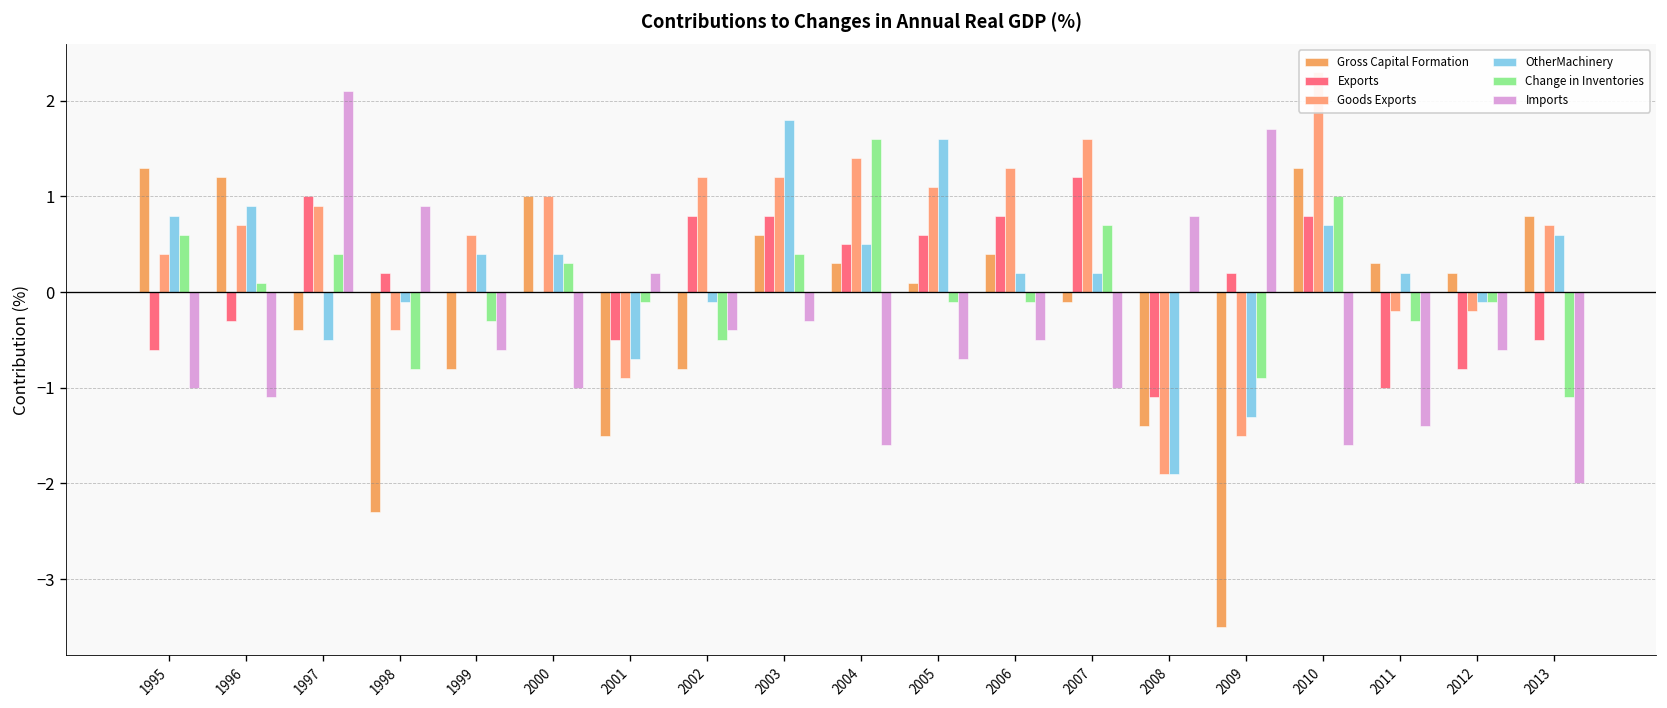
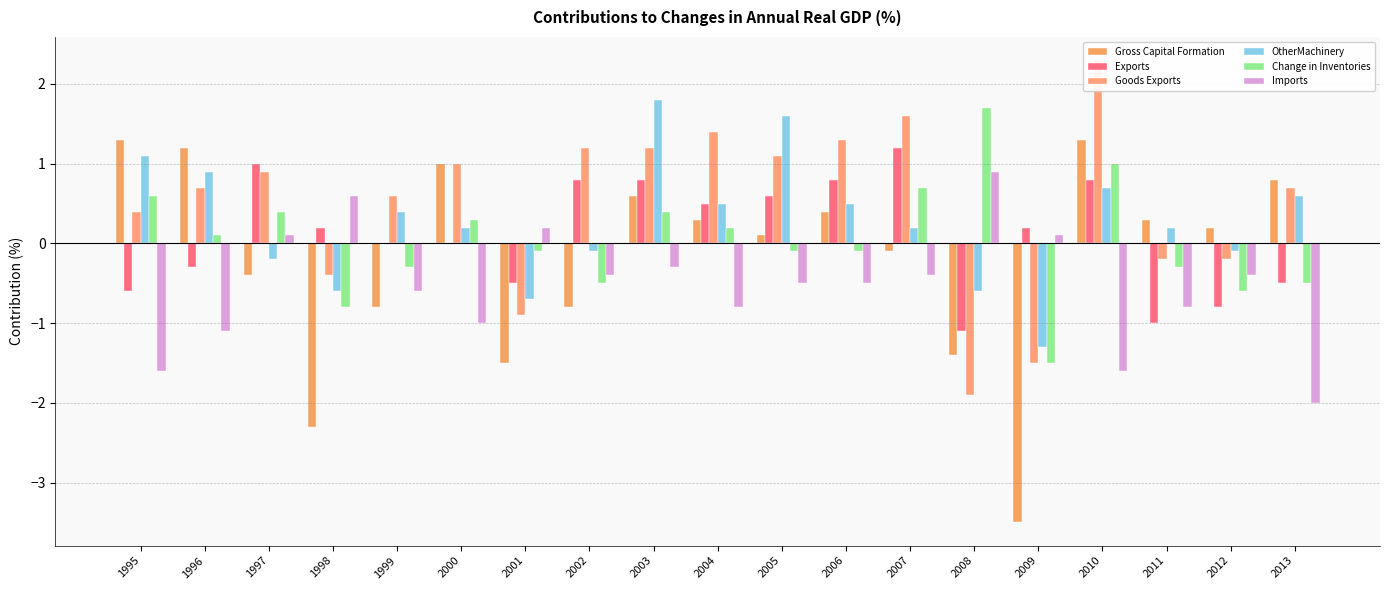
  {
    "OtherMachinery": {
-     "1995": 0.8,
+     "1995": 1.1,
      "1996": 0.9,
-     "1997": -0.5,
-     "1998": -0.1,
+     "1997": -0.2,
+     "1998": -0.6,
      "1999": 0.4,
-     "2000": 0.4,
+     "2000": 0.2,
      "2001": -0.7,
      "2002": -0.1,
      "2003": 1.8,
      "2004": 0.5,
      "2005": 1.6,
-     "2006": 0.2,
+     "2006": 0.5,
      "2007": 0.2,
-     "2008": -1.9,
+     "2008": -0.6,
      "2009": -1.3,
      "2010": 0.7,
      "2011": 0.2,
      "2012": -0.1,
      "2013": 0.6
    },
    "Change in Inventories": {
      "1995": 0.6,
      "1996": 0.1,
      "1997": 0.4,
      "1998": -0.8,
      "1999": -0.3,
      "2000": 0.3,
      "2001": -0.1,
      "2002": -0.5,
      "2003": 0.4,
-     "2004": 1.6,
+     "2004": 0.2,
      "2005": -0.1,
      "2006": -0.1,
      "2007": 0.7,
-     "2008": 0.0,
-     "2009": -0.9,
+     "2008": 1.7,
+     "2009": -1.5,
      "2010": 1.0,
      "2011": -0.3,
-     "2012": -0.1,
-     "2013": -1.1
+     "2012": -0.6,
+     "2013": -0.5
    },
    "Imports": {
-     "1995": -1.0,
+     "1995": -1.6,
      "1996": -1.1,
-     "1997": 2.1,
-     "1998": 0.9,
+     "1997": 0.1,
+     "1998": 0.6,
      "1999": -0.6,
      "2000": -1.0,
      "2001": 0.2,
      "2002": -0.4,
      "2003": -0.3,
-     "2004": -1.6,
-     "2005": -0.7,
+     "2004": -0.8,
+     "2005": -0.5,
      "2006": -0.5,
-     "2007": -1.0,
-     "2008": 0.8,
-     "2009": 1.7,
+     "2007": -0.4,
+     "2008": 0.9,
+     "2009": 0.1,
      "2010": -1.6,
-     "2011": -1.4,
-     "2012": -0.6,
+     "2011": -0.8,
+     "2012": -0.4,
      "2013": -2.0
    }
  }
